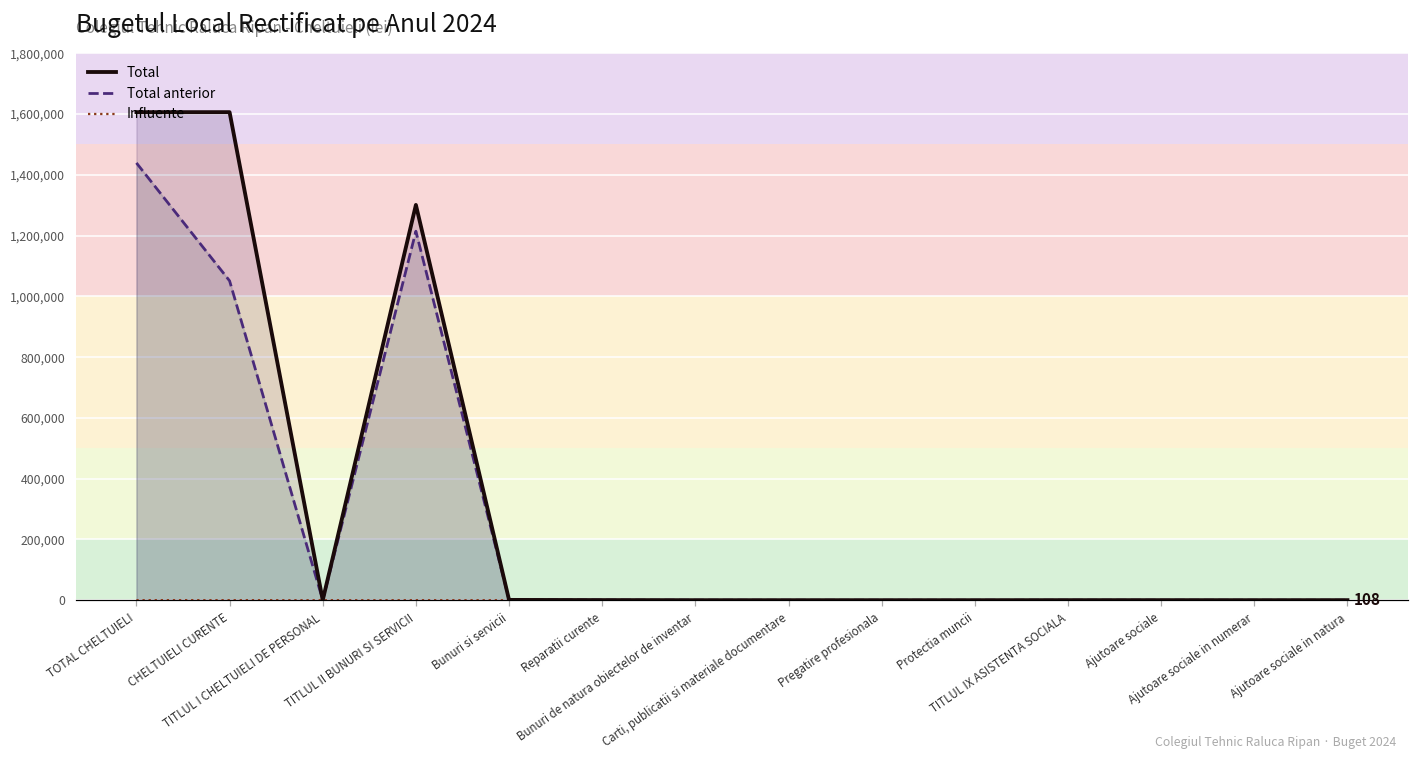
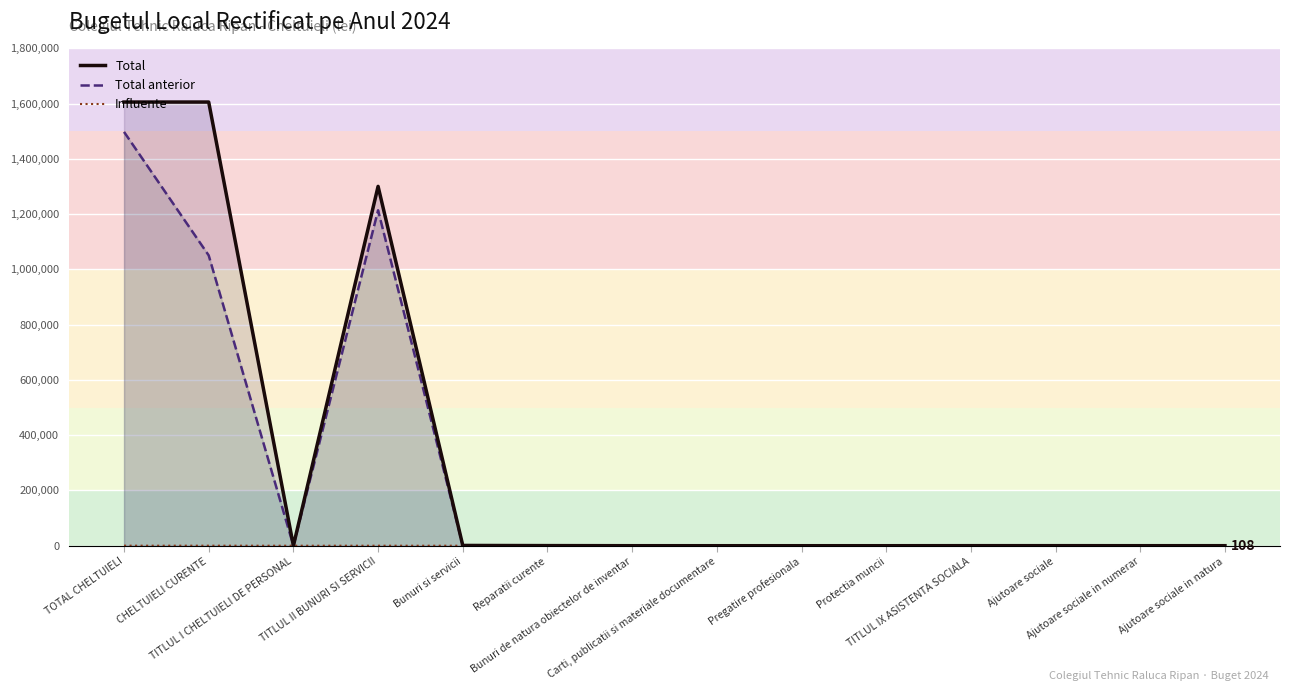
  {
    "Total": {
      "TOTAL CHELTUIELI": "1,610,000",
      "CHELTUIELI CURENTE": "1,610,000",
      "TITLUL II BUNURI SI SERVICII": "1,300,000"
    },
    "Total anterior": {
-     "TOTAL CHELTUIELI": "1,440,000",
+     "TOTAL CHELTUIELI": "1,500,000",
      "CHELTUIELI CURENTE": "1,050,000",
      "TITLUL II BUNURI SI SERVICII": "1,210,000"
    },
    "Influente": {
      "TOTAL CHELTUIELI": "0",
      "CHELTUIELI CURENTE": "0",
      "TITLUL II BUNURI SI SERVICII": "0"
    }
  }
